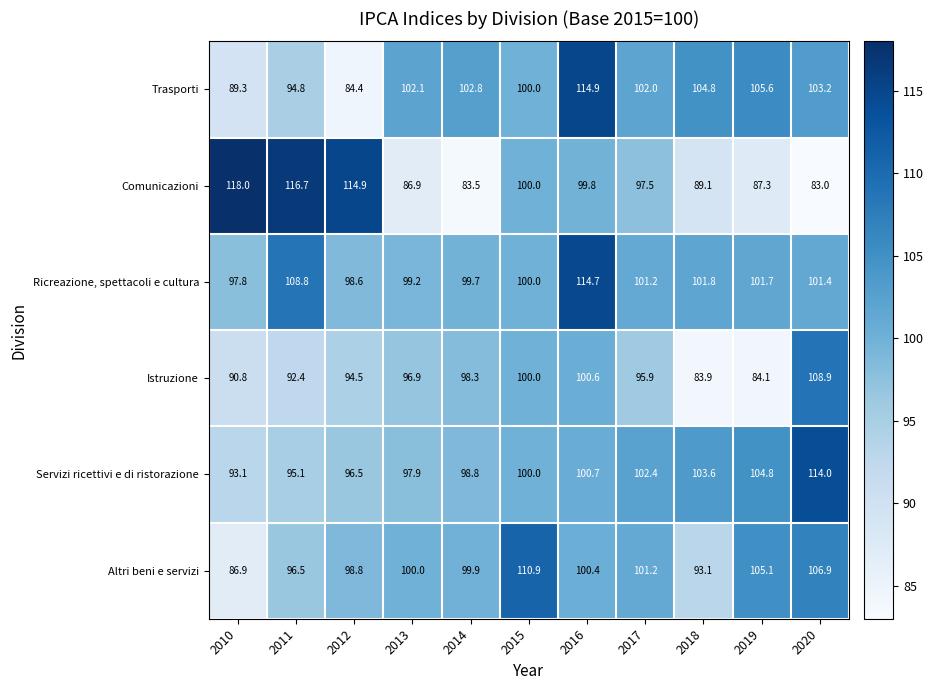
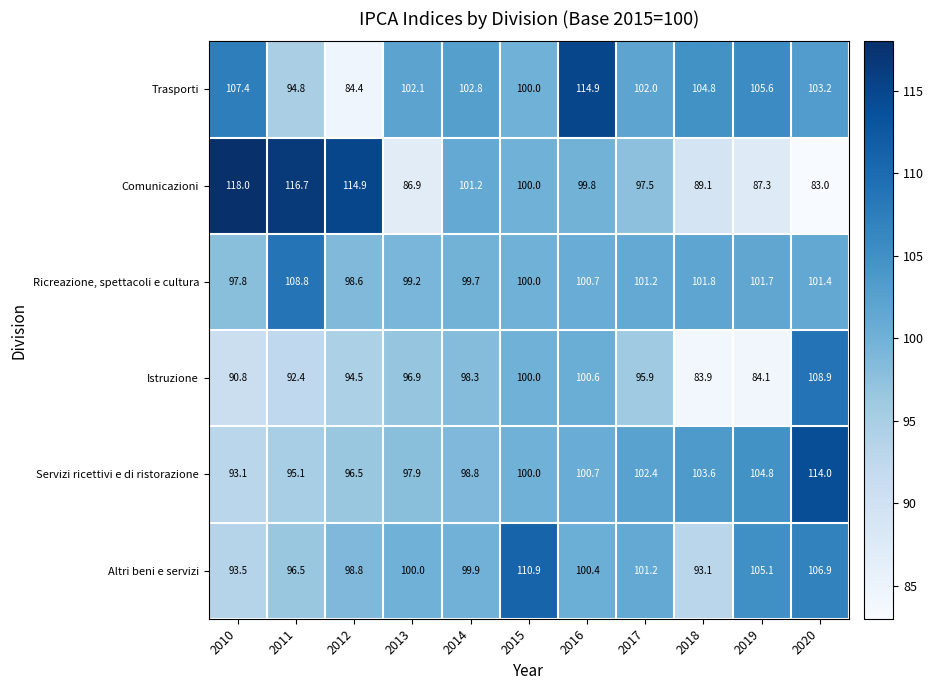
  {
    "Trasporti": {
-     "2010": 89.3,
+     "2010": 107.4,
      "2011": 94.8,
      "2012": 84.4,
      "2013": 102.1,
      "2014": 102.8,
      "2015": 100.0,
      "2016": 114.9,
      "2017": 102.0,
      "2018": 104.8,
      "2019": 105.6,
      "2020": 103.2
    },
    "Comunicazioni": {
      "2010": 118.0,
      "2011": 116.7,
      "2012": 114.9,
      "2013": 86.9,
-     "2014": 83.5,
+     "2014": 101.2,
      "2015": 100.0,
      "2016": 99.8,
      "2017": 97.5,
      "2018": 89.1,
      "2019": 87.3,
      "2020": 83.0
    },
    "Ricreazione, spettacoli e cultura": {
      "2010": 97.8,
      "2011": 108.8,
      "2012": 98.6,
      "2013": 99.2,
      "2014": 99.7,
      "2015": 100.0,
-     "2016": 114.7,
+     "2016": 100.7,
      "2017": 101.2,
      "2018": 101.8,
      "2019": 101.7,
      "2020": 101.4
    },
    "Istruzione": {
      "2010": 90.8,
      "2011": 92.4,
      "2012": 94.5,
      "2013": 96.9,
      "2014": 98.3,
      "2015": 100.0,
      "2016": 100.6,
      "2017": 95.9,
      "2018": 83.9,
      "2019": 84.1,
      "2020": 108.9
    },
    "Servizi ricettivi e di ristorazione": {
      "2010": 93.1,
      "2011": 95.1,
      "2012": 96.5,
      "2013": 97.9,
      "2014": 98.8,
      "2015": 100.0,
      "2016": 100.7,
      "2017": 102.4,
      "2018": 103.6,
      "2019": 104.8,
      "2020": 114.0
    },
    "Altri beni e servizi": {
-     "2010": 86.9,
+     "2010": 93.5,
      "2011": 96.5,
      "2012": 98.8,
      "2013": 100.0,
      "2014": 99.9,
      "2015": 110.9,
      "2016": 100.4,
      "2017": 101.2,
      "2018": 93.1,
      "2019": 105.1,
      "2020": 106.9
    }
  }
